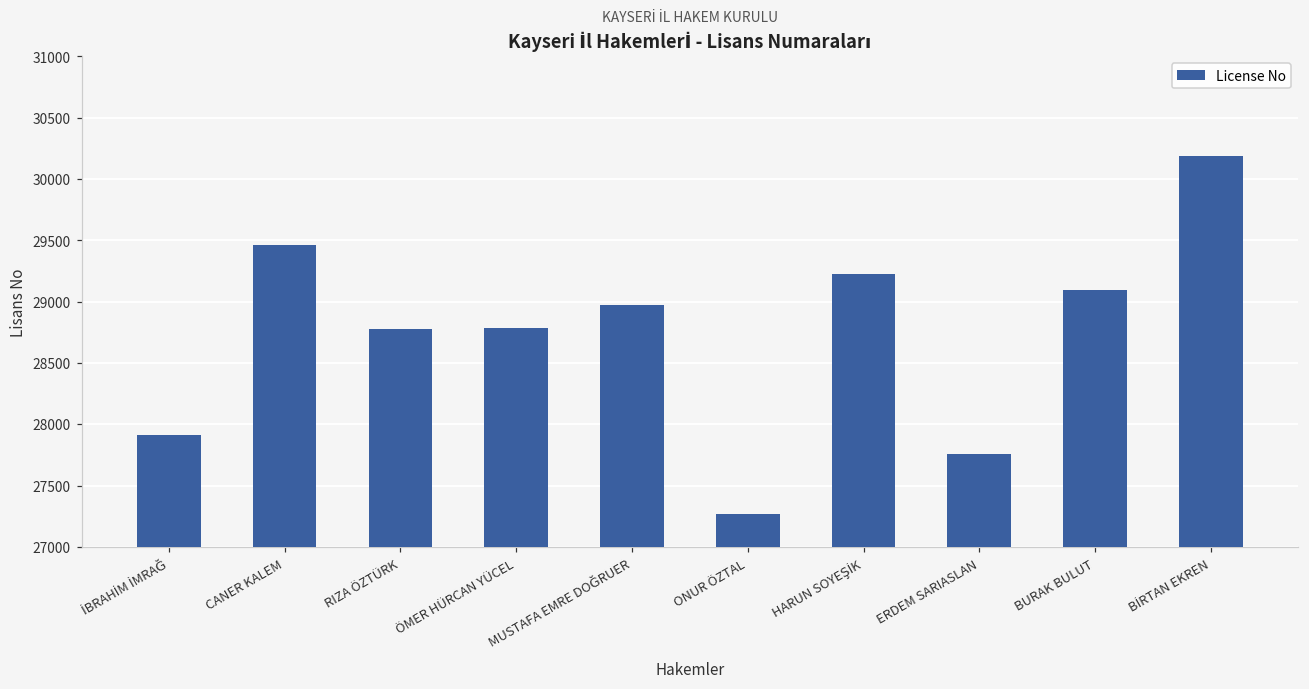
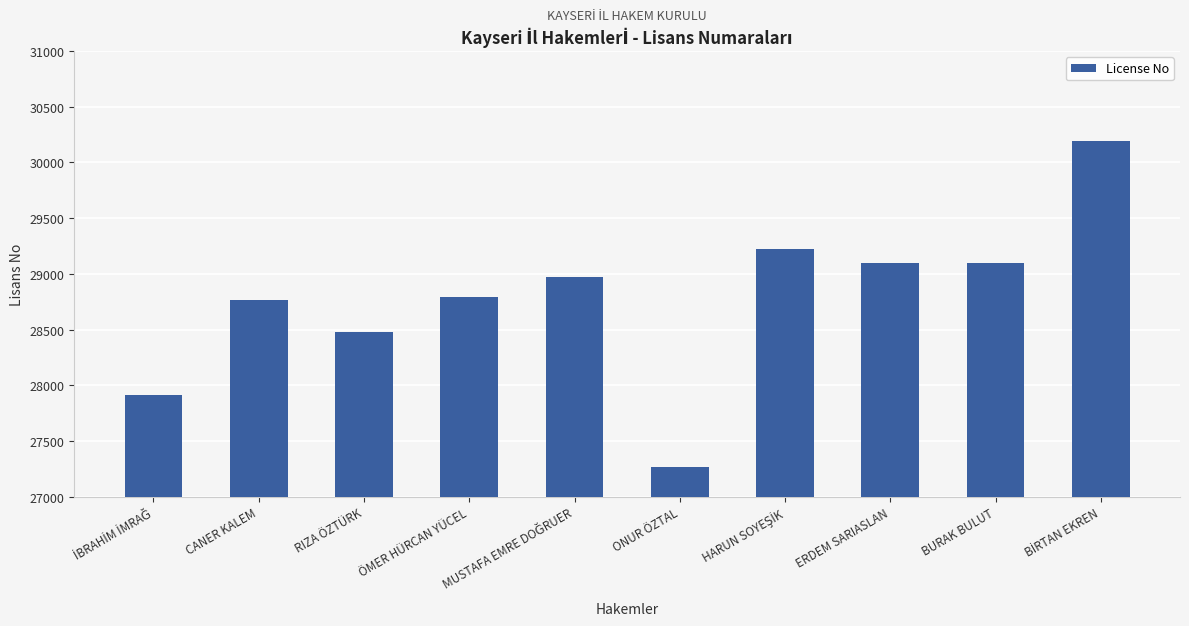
  {
    "İBRAHİM İMRAĞ": 27910,
-   "CANER KALEM": 29460,
-   "RIZA ÖZTÜRK": 28780,
+   "CANER KALEM": 28770,
+   "RIZA ÖZTÜRK": 28480,
    "ÖMER HÜRCAN YÜCEL": 28790,
    "MUSTAFA EMRE DOĞRUER": 28970,
    "ONUR ÖZTAL": 27270,
    "HARUN SOYEŞİK": 29230,
-   "ERDEM SARIASLAN": 27760,
+   "ERDEM SARIASLAN": 29100,
    "BURAK BULUT": 29100,
    "BİRTAN EKREN": 30190
  }
